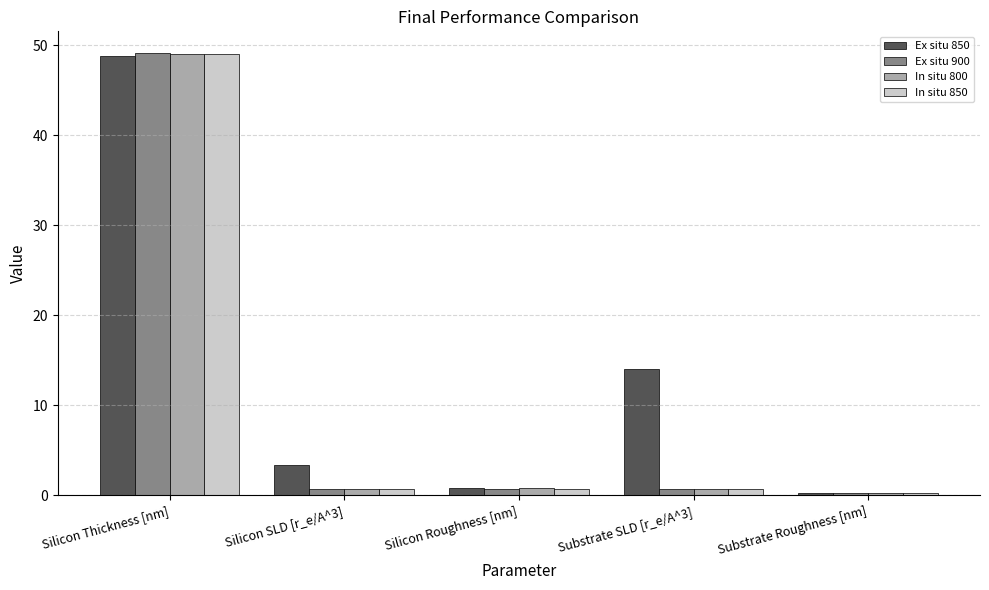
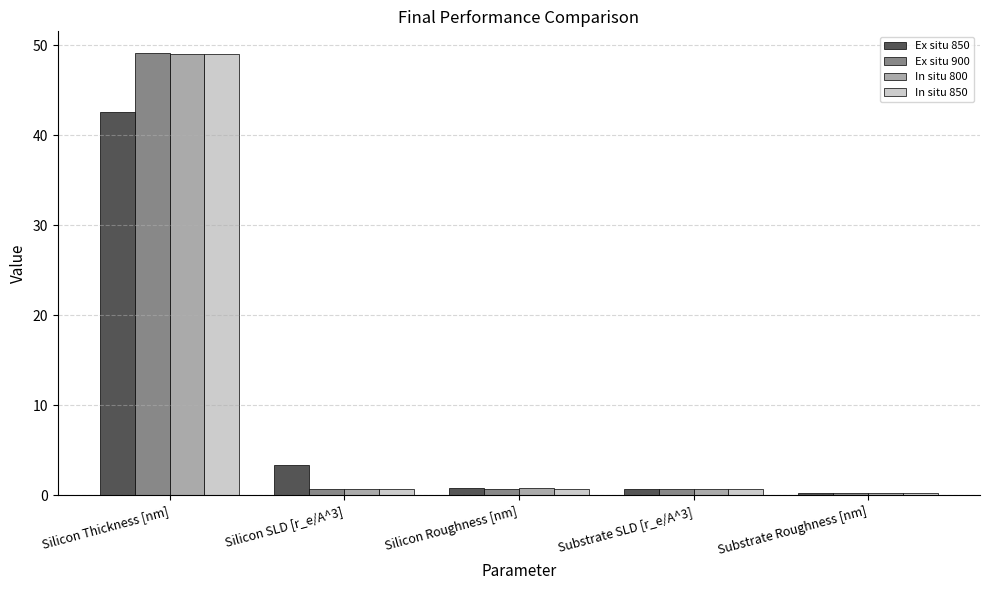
  {
    "Ex situ 850": {
-     "Silicon Thickness [nm]": 49,
+     "Silicon Thickness [nm]": 43,
      "Silicon SLD [r_e/A^3]": 3,
      "Silicon Roughness [nm]": 1,
-     "Substrate SLD [r_e/A^3]": 14,
+     "Substrate SLD [r_e/A^3]": 1,
      "Substrate Roughness [nm]": 0
    }
  }
